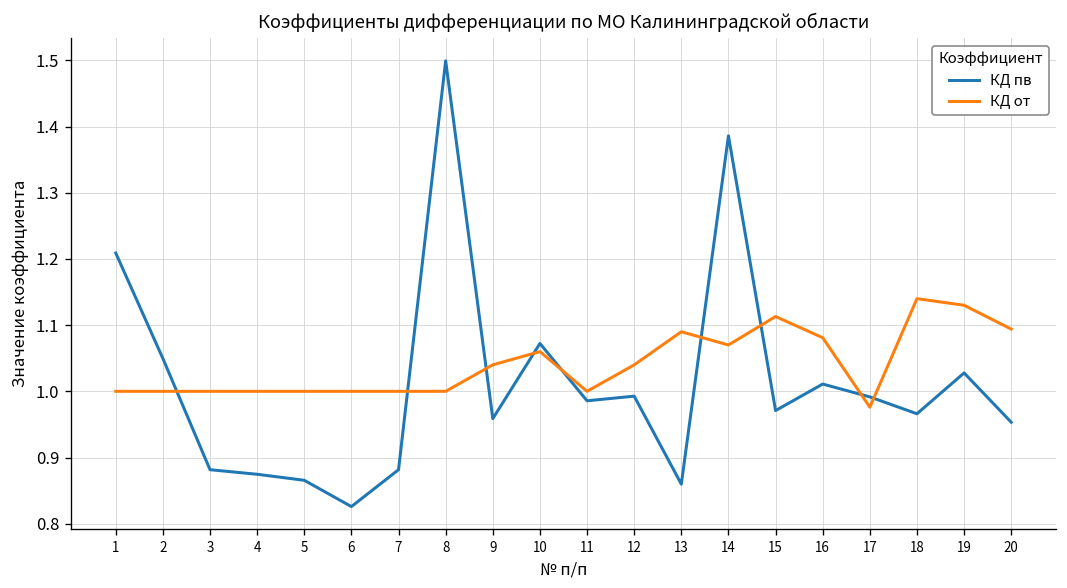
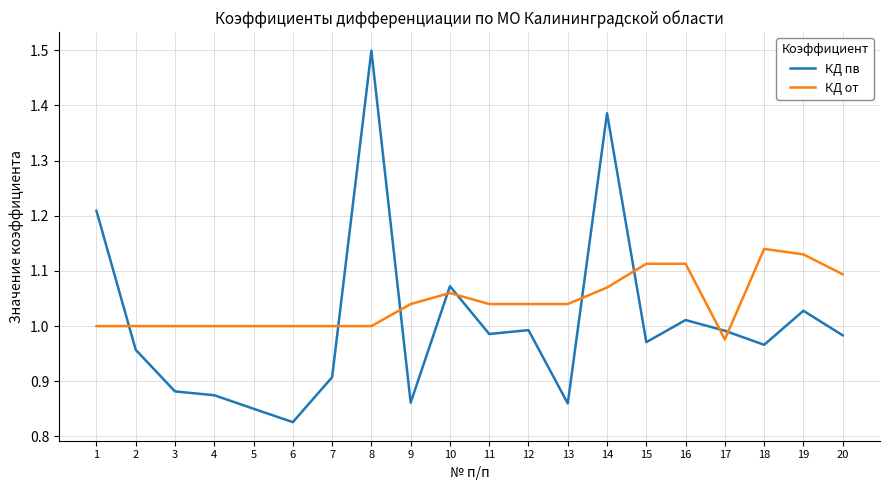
  {
    "КД пв": {
      "1": 1.21,
-     "2": 1.05,
+     "2": 0.96,
      "3": 0.88,
      "4": 0.87,
-     "5": 0.87,
+     "5": 0.85,
      "6": 0.83,
-     "7": 0.88,
+     "7": 0.91,
      "8": 1.50,
-     "9": 0.96,
+     "9": 0.86,
      "10": 1.07,
      "11": 0.99,
      "12": 0.99,
      "13": 0.86,
      "14": 1.39,
      "15": 0.97,
      "16": 1.01,
      "17": 0.99,
      "18": 0.97,
      "19": 1.03,
-     "20": 0.95
+     "20": 0.98
    },
    "КД от": {
      "1": 1.00,
      "2": 1.00,
      "3": 1.00,
      "4": 1.00,
      "5": 1.00,
      "6": 1.00,
      "7": 1.00,
      "8": 1.00,
      "9": 1.04,
      "10": 1.06,
-     "11": 1.00,
+     "11": 1.04,
      "12": 1.04,
-     "13": 1.09,
+     "13": 1.04,
      "14": 1.07,
      "15": 1.11,
-     "16": 1.08,
+     "16": 1.11,
      "17": 0.98,
      "18": 1.14,
      "19": 1.13,
      "20": 1.09
    }
  }
